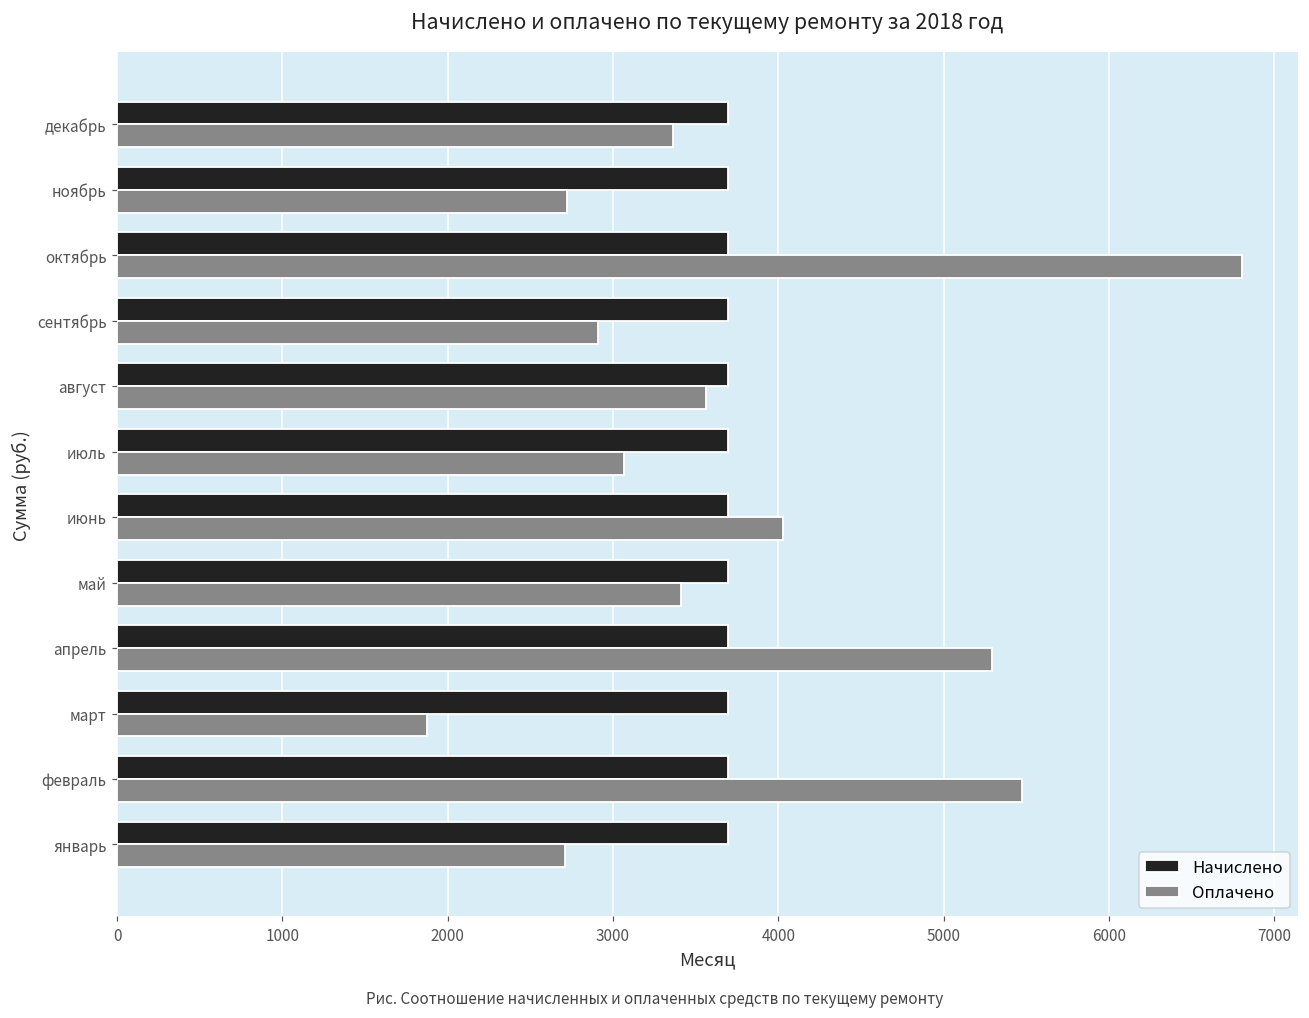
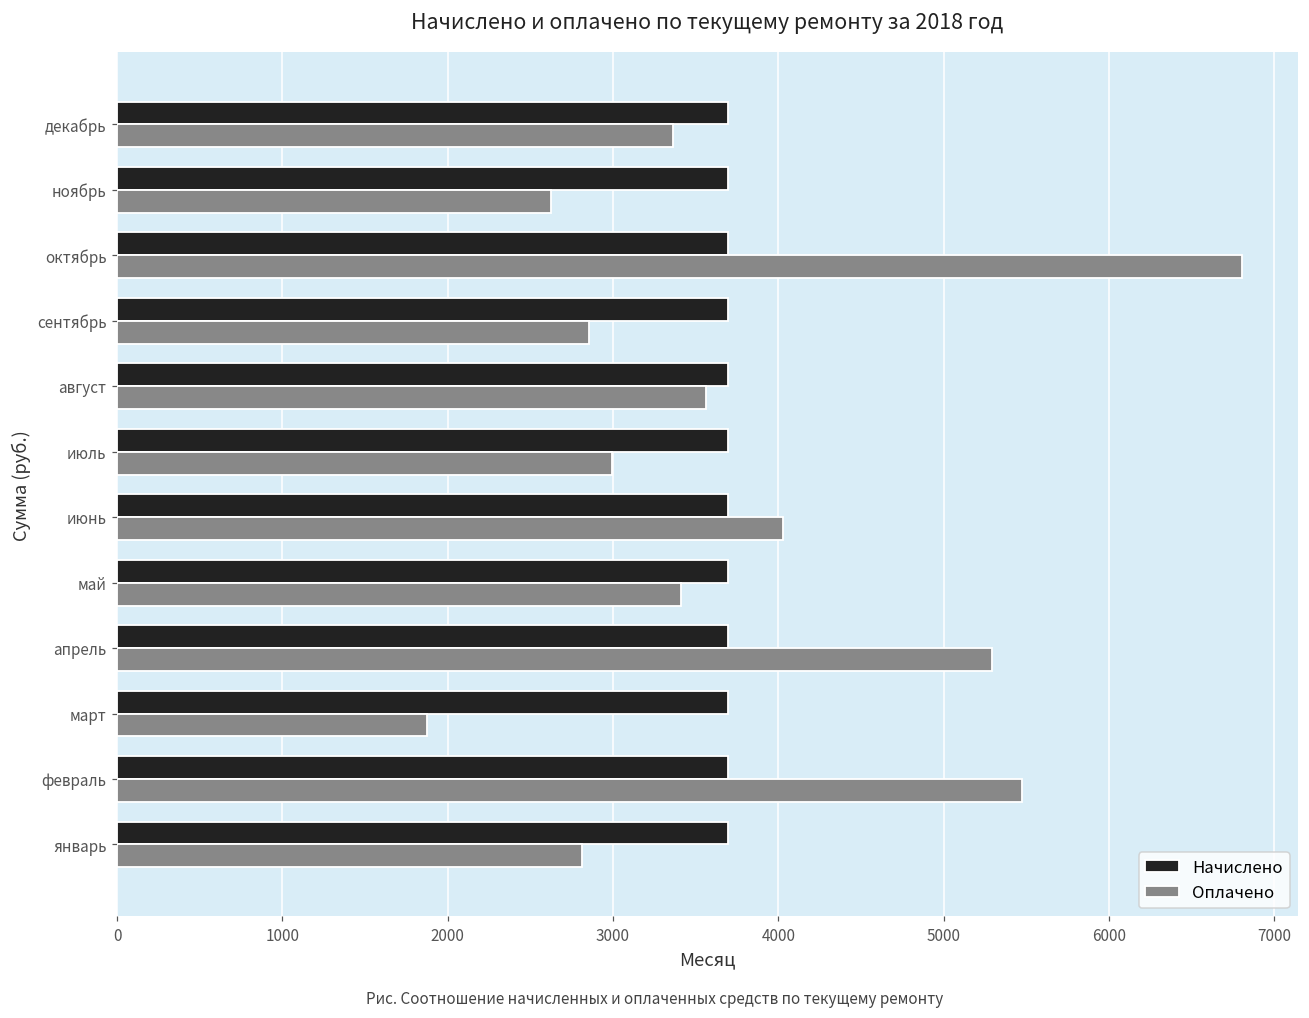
  {
    "Начислено": {
      "декабрь": 3700,
      "ноябрь": 3700,
      "октябрь": 3700,
      "сентябрь": 3700,
      "август": 3700,
      "июль": 3700,
      "июнь": 3700,
      "май": 3700,
      "апрель": 3700,
      "март": 3700,
      "февраль": 3700,
      "январь": 3700
    },
    "Оплачено": {
      "декабрь": 3370,
-     "ноябрь": 2720,
+     "ноябрь": 2620,
      "октябрь": 6800,
-     "сентябрь": 2910,
+     "сентябрь": 2860,
      "август": 3560,
-     "июль": 3070,
+     "июль": 2990,
      "июнь": 4030,
      "май": 3410,
      "апрель": 5290,
      "март": 1870,
      "февраль": 5480,
-     "январь": 2710
+     "январь": 2810
    }
  }
